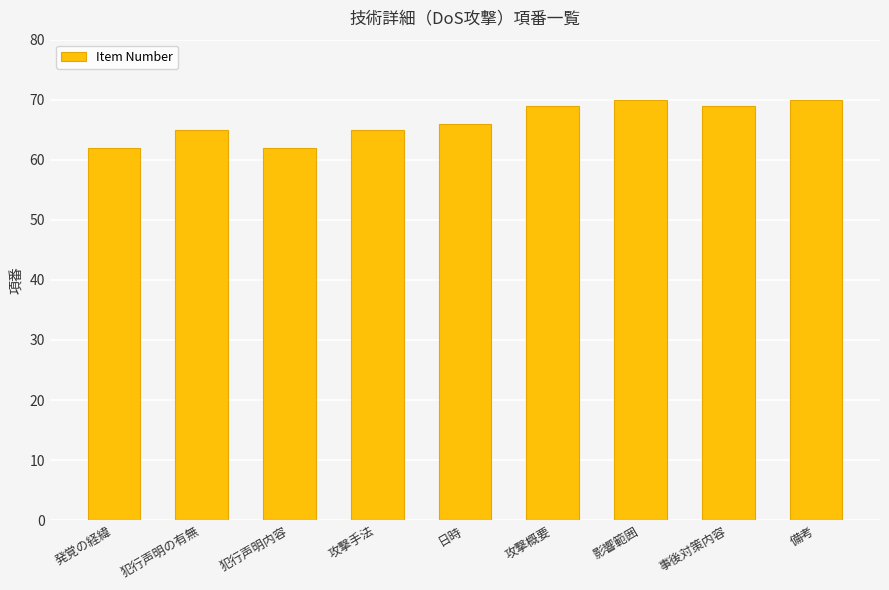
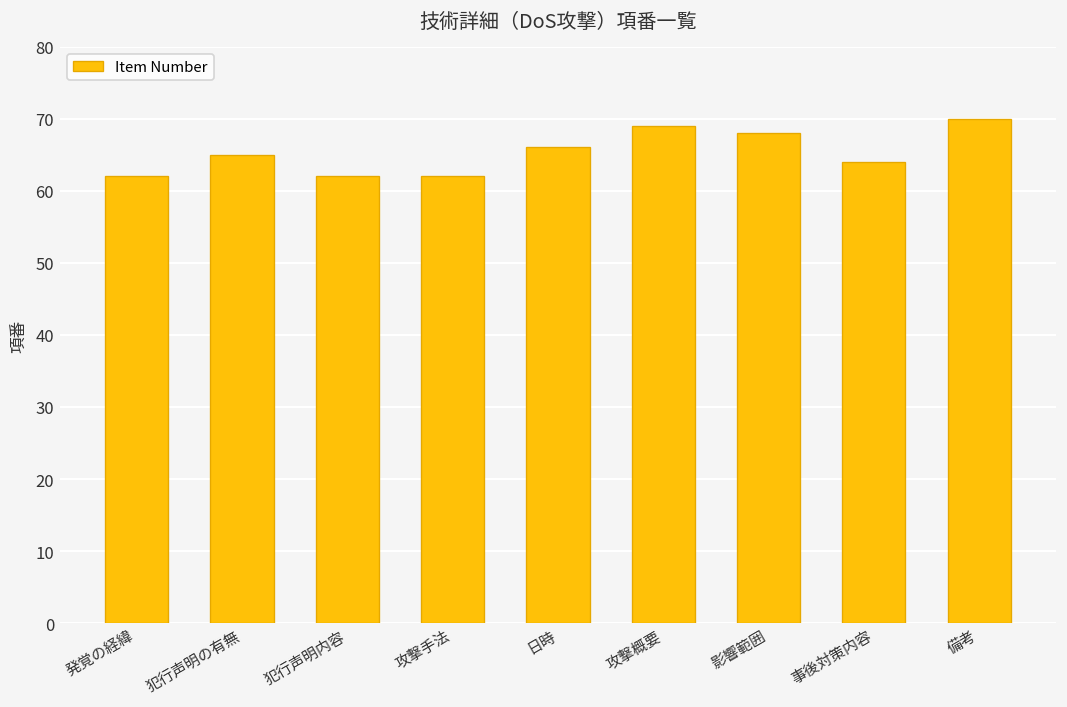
  {
    "発覚の経緯": 62,
    "犯行声明の有無": 65,
    "犯行声明内容": 62,
-   "攻撃手法": 65,
+   "攻撃手法": 62,
    "日時": 66,
    "攻撃概要": 69,
-   "影響範囲": 70,
-   "事後対策内容": 69,
+   "影響範囲": 68,
+   "事後対策内容": 64,
    "備考": 70
  }
